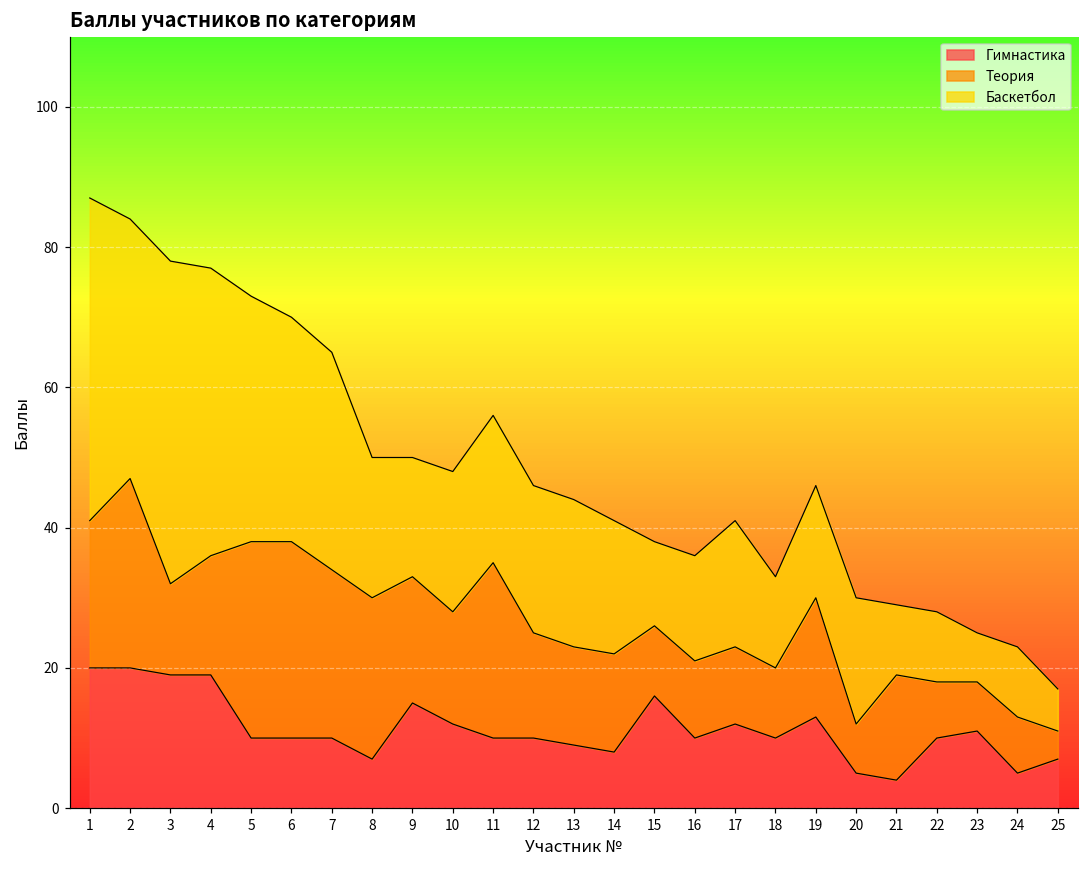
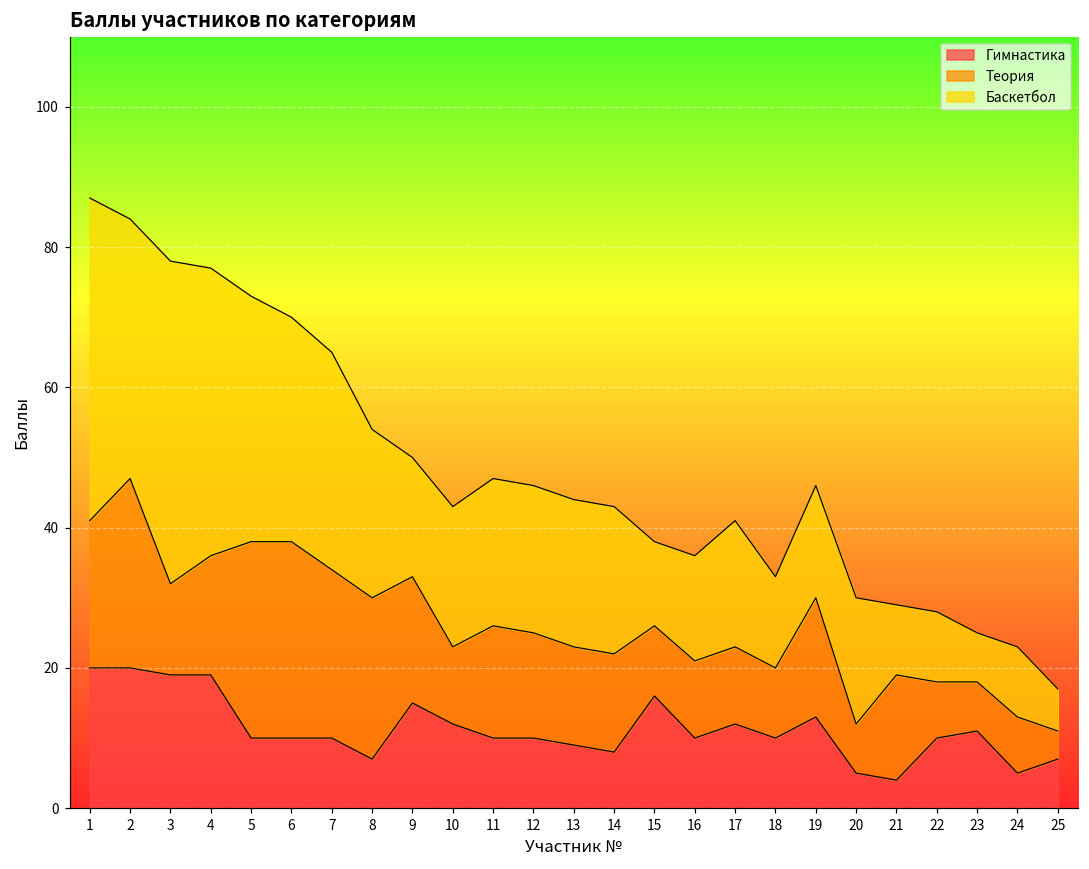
  {
    "Гимнастика": {
      "1": 20,
      "2": 20,
      "3": 19,
      "4": 19,
      "5": 10,
      "6": 10,
      "7": 10,
      "8": 7,
      "9": 15,
      "10": 12,
      "11": 10,
      "12": 10,
      "13": 9,
      "14": 8,
      "15": 16,
      "16": 10,
      "17": 12,
      "18": 10,
      "19": 13,
      "20": 5,
      "21": 4,
      "22": 10,
      "23": 11,
      "24": 5,
      "25": 7
    },
    "Теория": {
      "1": 21,
      "2": 27,
      "3": 13,
      "4": 17,
      "5": 28,
      "6": 28,
      "7": 24,
      "8": 23,
      "9": 18,
-     "10": 16,
-     "11": 25,
+     "10": 11,
+     "11": 16,
      "12": 15,
      "13": 14,
      "14": 14,
      "15": 10,
      "16": 11,
      "17": 11,
      "18": 10,
      "19": 17,
      "20": 7,
      "21": 15,
      "22": 8,
      "23": 7,
      "24": 8,
      "25": 4
    },
    "Баскетбол": {
      "1": 46,
      "2": 37,
      "3": 46,
      "4": 41,
      "5": 35,
      "6": 32,
      "7": 31,
-     "8": 20,
+     "8": 24,
      "9": 17,
      "10": 20,
      "11": 21,
      "12": 21,
      "13": 21,
-     "14": 19,
+     "14": 21,
      "15": 12,
      "16": 15,
      "17": 18,
      "18": 13,
      "19": 16,
      "20": 18,
      "21": 10,
      "22": 10,
      "23": 7,
      "24": 10,
      "25": 6
    }
  }
